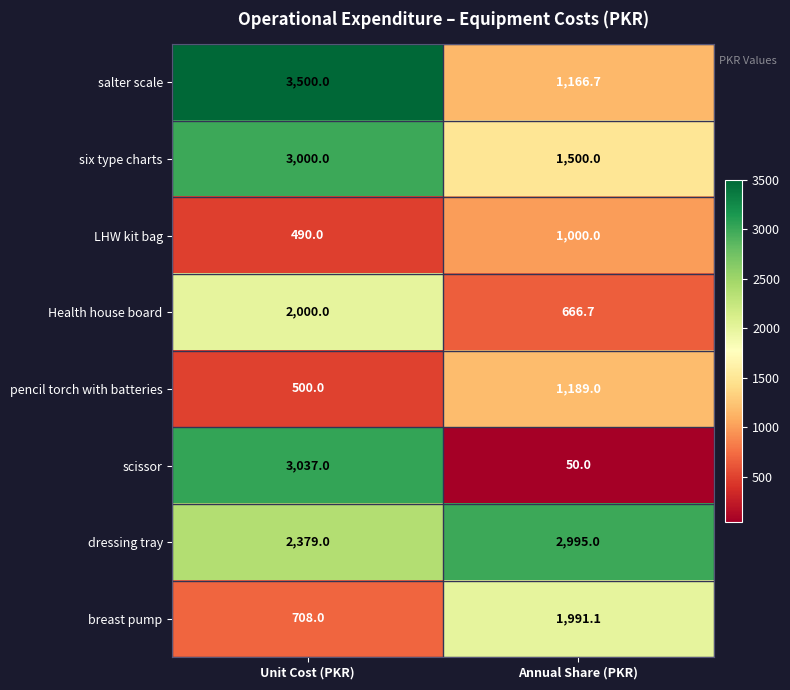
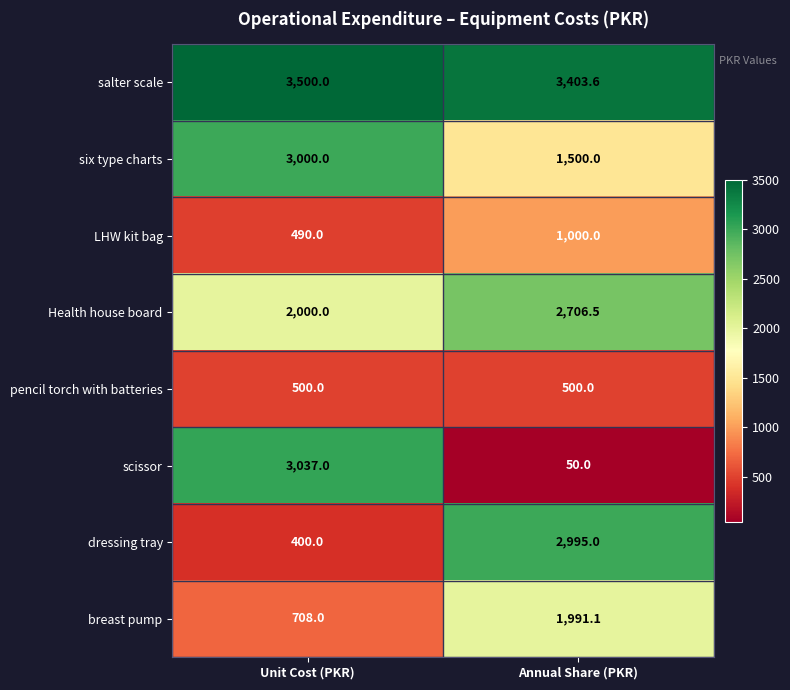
  {
    "salter scale": {
      "Unit Cost (PKR)": "3,500.0",
-     "Annual Share (PKR)": "1,166.7"
+     "Annual Share (PKR)": "3,403.6"
    },
    "six type charts": {
      "Unit Cost (PKR)": "3,000.0",
      "Annual Share (PKR)": "1,500.0"
    },
    "LHW kit bag": {
      "Unit Cost (PKR)": "490.0",
      "Annual Share (PKR)": "1,000.0"
    },
    "Health house board": {
      "Unit Cost (PKR)": "2,000.0",
-     "Annual Share (PKR)": "666.7"
+     "Annual Share (PKR)": "2,706.5"
    },
    "pencil torch with batteries": {
      "Unit Cost (PKR)": "500.0",
-     "Annual Share (PKR)": "1,189.0"
+     "Annual Share (PKR)": "500.0"
    },
    "scissor": {
      "Unit Cost (PKR)": "3,037.0",
      "Annual Share (PKR)": "50.0"
    },
    "dressing tray": {
-     "Unit Cost (PKR)": "2,379.0",
+     "Unit Cost (PKR)": "400.0",
      "Annual Share (PKR)": "2,995.0"
    },
    "breast pump": {
      "Unit Cost (PKR)": "708.0",
      "Annual Share (PKR)": "1,991.1"
    }
  }
